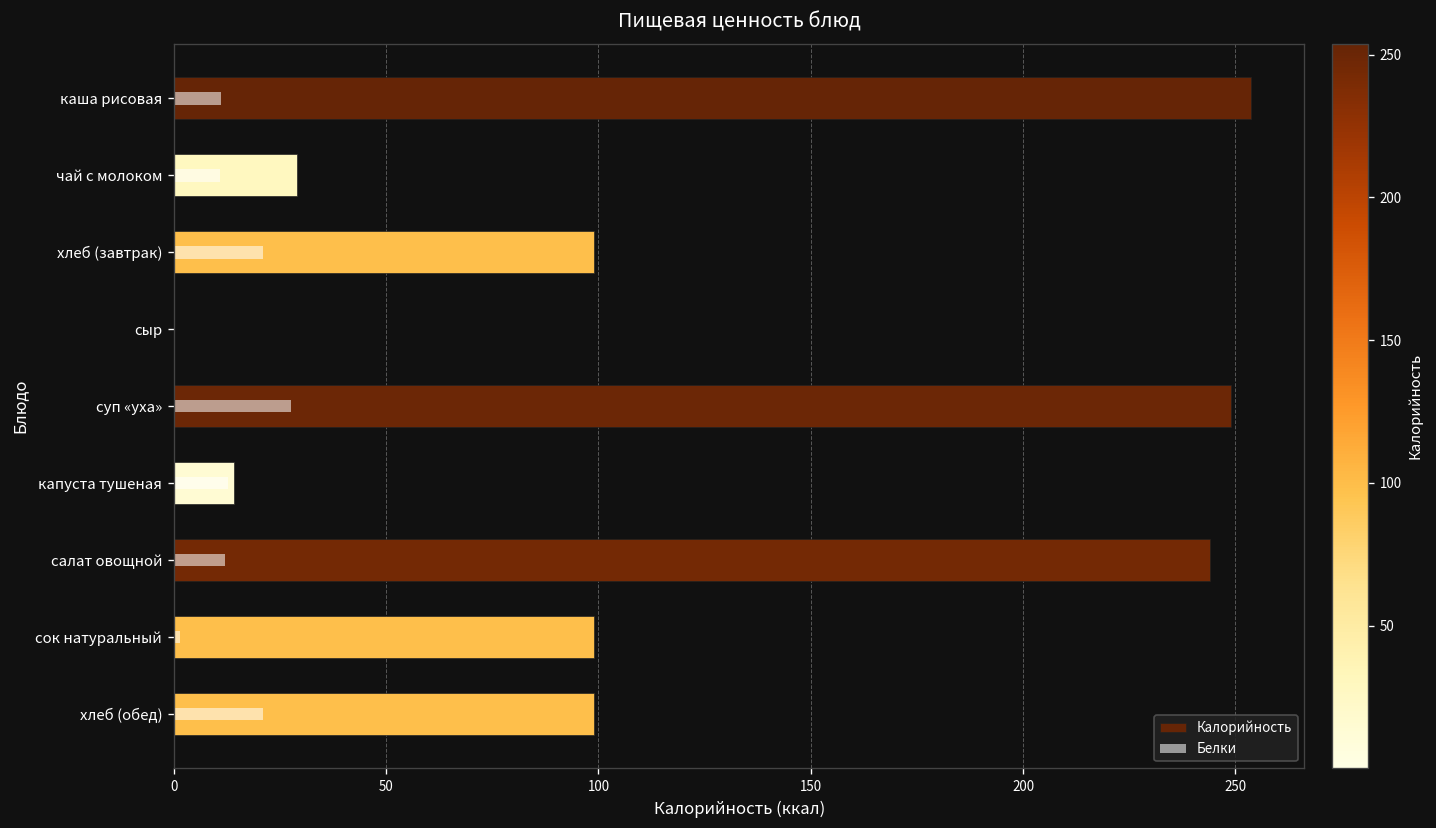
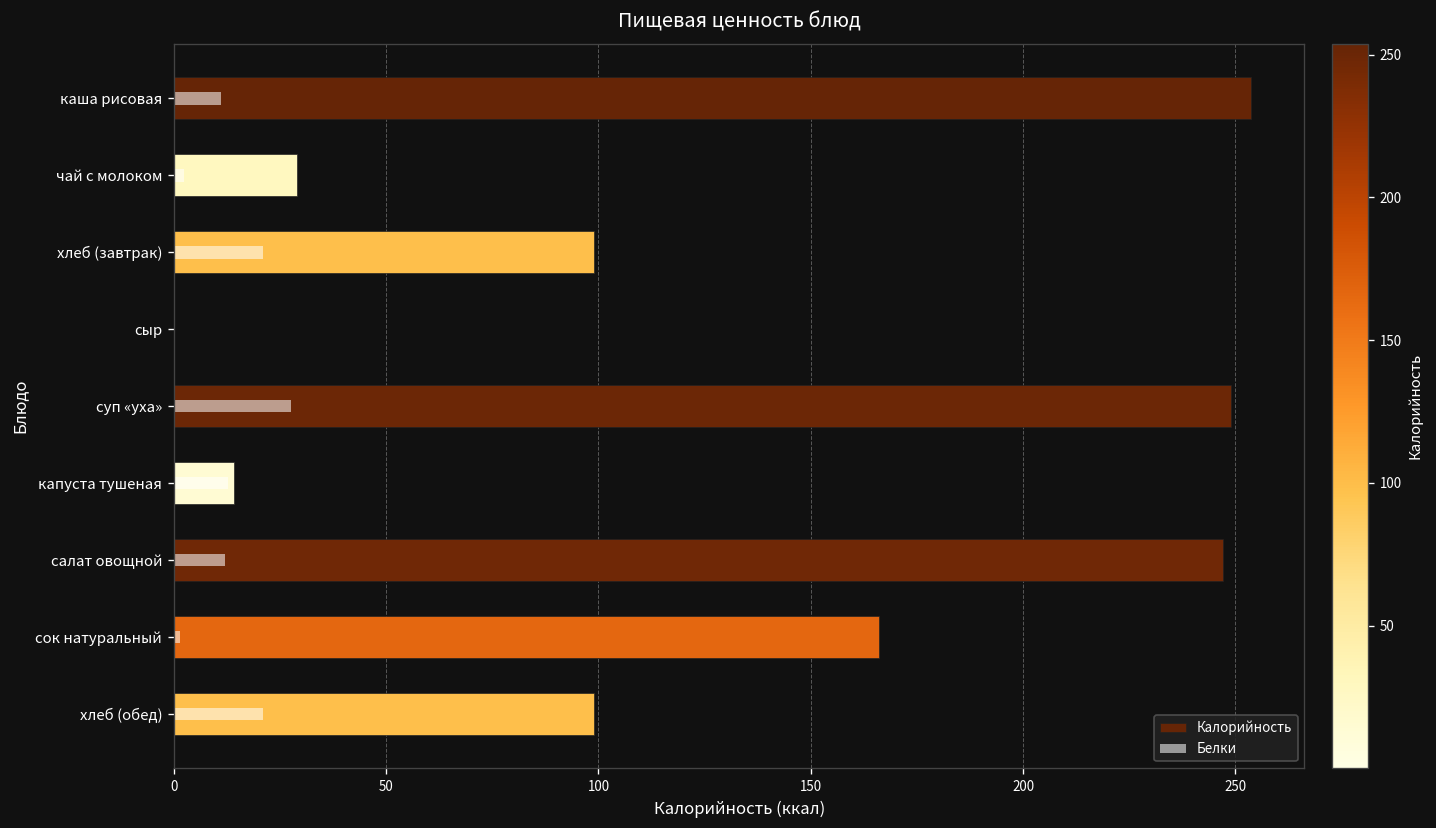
  {
    "Калорийность": {
      "каша рисовая": 254,
      "чай с молоком": 29,
      "хлеб (завтрак)": 99,
      "суп «уха»": 249,
      "капуста тушеная": 14,
-     "салат овощной": 244,
-     "сок натуральный": 99,
+     "салат овощной": 247,
+     "сок натуральный": 166,
      "хлеб (обед)": 99
    },
    "Белки": {
-     "чай с молоком": 11
+     "чай с молоком": 3
    }
  }
